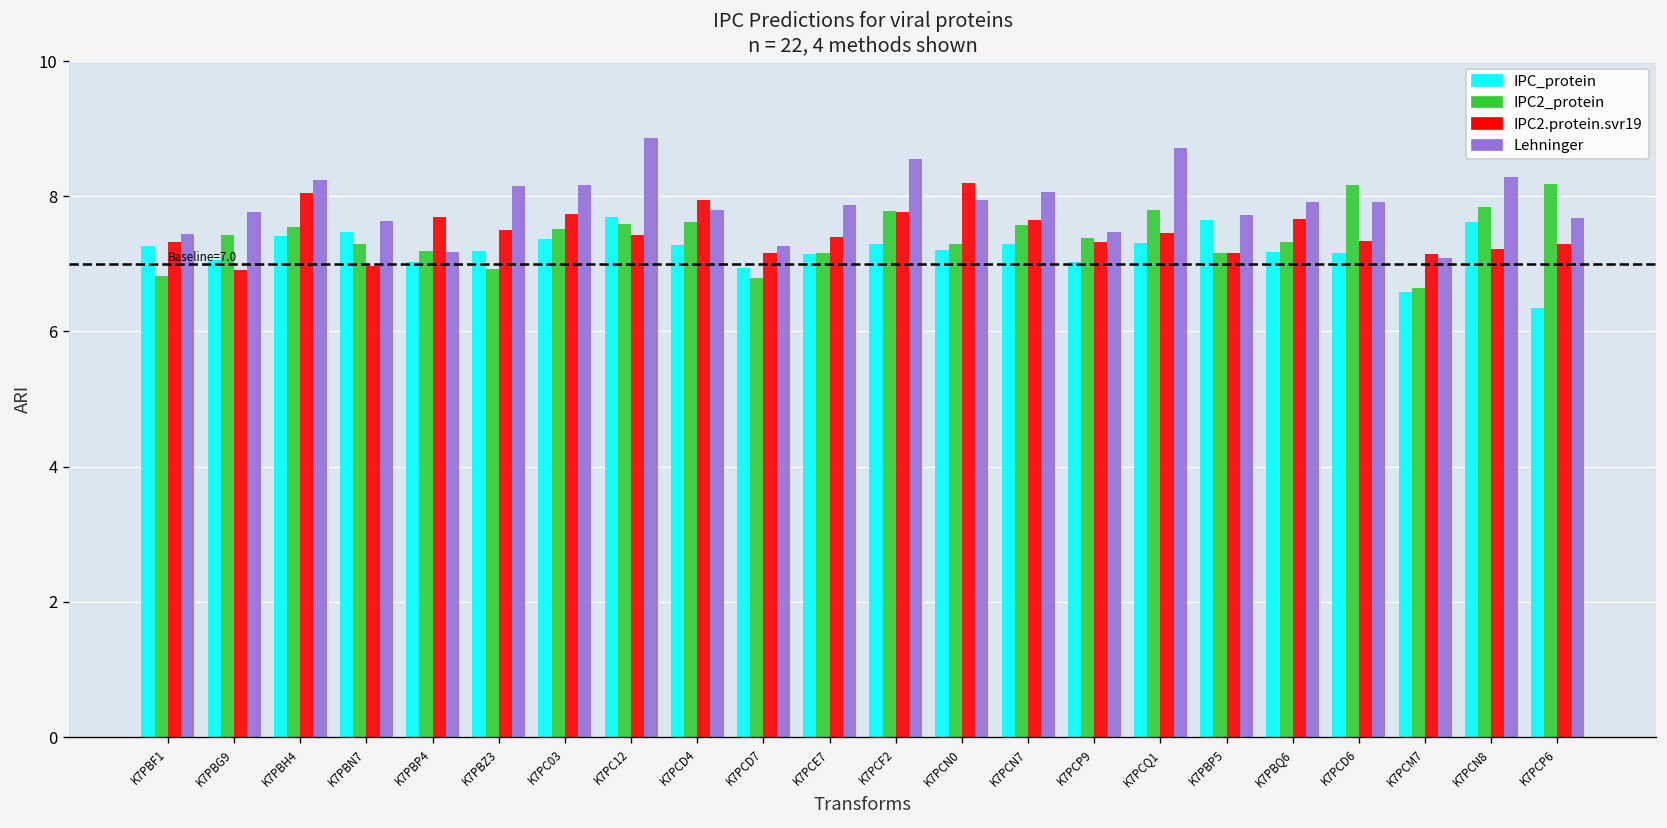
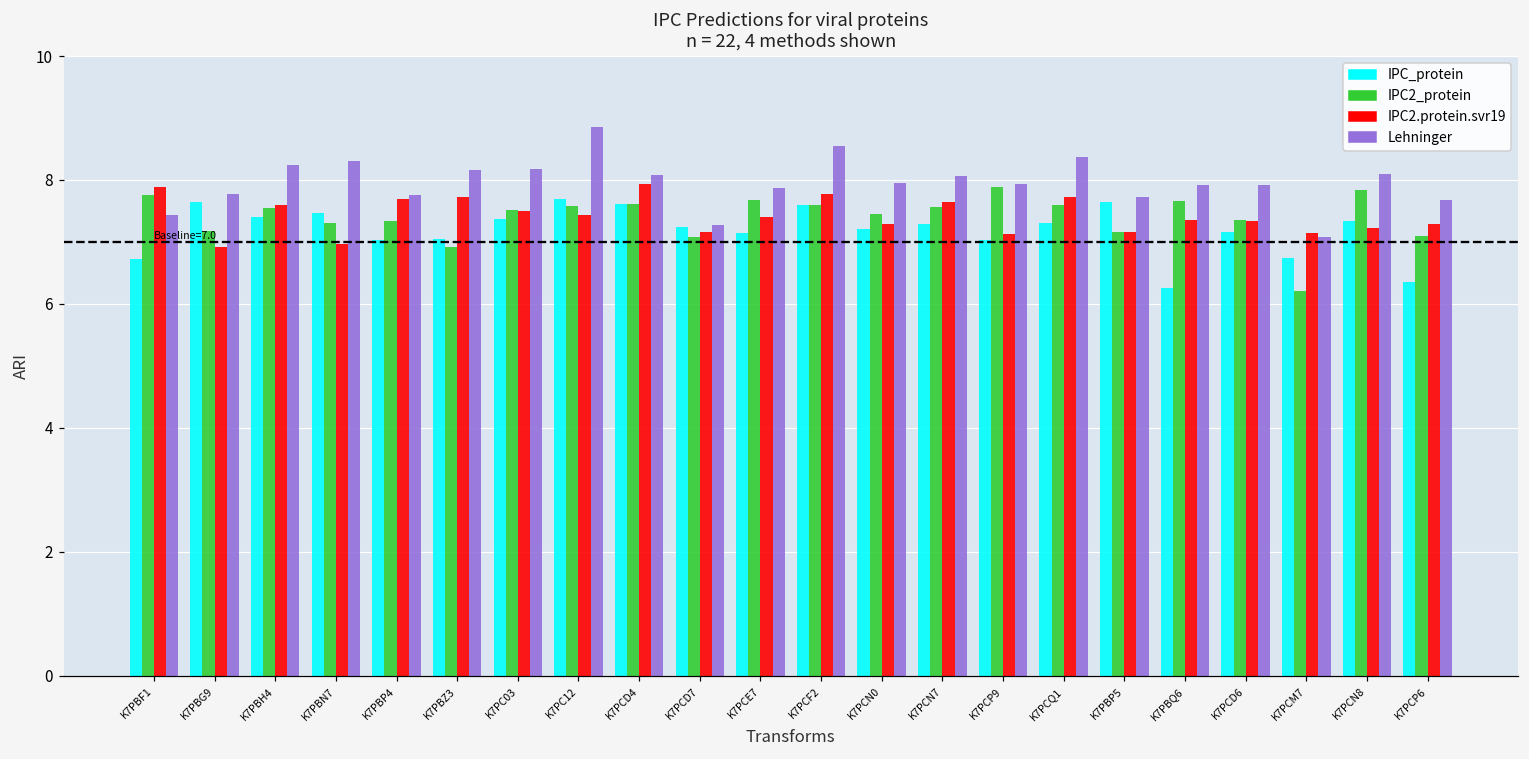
  {
    "IPC_protein": {
-     "K7PBF1": 7.3,
-     "K7PBG9": 7.1,
+     "K7PBF1": 6.7,
+     "K7PBG9": 7.7,
      "K7PBH4": 7.4,
      "K7PBN7": 7.5,
      "K7PBP4": 7.0,
-     "K7PBZ3": 7.2,
+     "K7PBZ3": 7.0,
      "K7PC03": 7.4,
      "K7PC12": 7.7,
-     "K7PCD4": 7.3,
-     "K7PCD7": 6.9,
+     "K7PCD4": 7.6,
+     "K7PCD7": 7.2,
      "K7PCE7": 7.1,
-     "K7PCF2": 7.3,
+     "K7PCF2": 7.6,
      "K7PCN0": 7.2,
      "K7PCN7": 7.3,
      "K7PCP9": 7.0,
      "K7PCQ1": 7.3,
      "K7PBP5": 7.6,
-     "K7PBQ6": 7.2,
+     "K7PBQ6": 6.3,
      "K7PCD6": 7.2,
-     "K7PCM7": 6.6,
-     "K7PCN8": 7.6,
+     "K7PCM7": 6.7,
+     "K7PCN8": 7.3,
      "K7PCP6": 6.4
    },
    "IPC2_protein": {
-     "K7PBF1": 6.8,
-     "K7PBG9": 7.4,
+     "K7PBF1": 7.8,
+     "K7PBG9": 7.2,
      "K7PBH4": 7.5,
      "K7PBN7": 7.3,
-     "K7PBP4": 7.2,
+     "K7PBP4": 7.3,
      "K7PBZ3": 6.9,
      "K7PC03": 7.5,
      "K7PC12": 7.6,
      "K7PCD4": 7.6,
-     "K7PCD7": 6.8,
-     "K7PCE7": 7.2,
-     "K7PCF2": 7.8,
-     "K7PCN0": 7.3,
+     "K7PCD7": 7.1,
+     "K7PCE7": 7.7,
+     "K7PCF2": 7.6,
+     "K7PCN0": 7.5,
      "K7PCN7": 7.6,
-     "K7PCP9": 7.4,
-     "K7PCQ1": 7.8,
+     "K7PCP9": 7.9,
+     "K7PCQ1": 7.6,
      "K7PBP5": 7.2,
-     "K7PBQ6": 7.3,
-     "K7PCD6": 8.2,
-     "K7PCM7": 6.6,
+     "K7PBQ6": 7.7,
+     "K7PCD6": 7.4,
+     "K7PCM7": 6.2,
      "K7PCN8": 7.8,
-     "K7PCP6": 8.2
+     "K7PCP6": 7.1
    },
    "IPC2.protein.svr19": {
-     "K7PBF1": 7.3,
+     "K7PBF1": 7.9,
      "K7PBG9": 6.9,
-     "K7PBH4": 8.1,
+     "K7PBH4": 7.6,
      "K7PBN7": 7.0,
      "K7PBP4": 7.7,
-     "K7PBZ3": 7.5,
-     "K7PC03": 7.7,
+     "K7PBZ3": 7.7,
+     "K7PC03": 7.5,
      "K7PC12": 7.4,
      "K7PCD4": 7.9,
      "K7PCD7": 7.2,
      "K7PCE7": 7.4,
      "K7PCF2": 7.8,
-     "K7PCN0": 8.2,
+     "K7PCN0": 7.3,
      "K7PCN7": 7.6,
-     "K7PCP9": 7.3,
-     "K7PCQ1": 7.5,
+     "K7PCP9": 7.1,
+     "K7PCQ1": 7.7,
      "K7PBP5": 7.2,
-     "K7PBQ6": 7.7,
+     "K7PBQ6": 7.4,
      "K7PCD6": 7.3,
      "K7PCM7": 7.1,
      "K7PCN8": 7.2,
      "K7PCP6": 7.3
    },
    "Lehninger": {
      "K7PBF1": 7.4,
      "K7PBG9": 7.8,
      "K7PBH4": 8.2,
-     "K7PBN7": 7.6,
-     "K7PBP4": 7.2,
+     "K7PBN7": 8.3,
+     "K7PBP4": 7.8,
      "K7PBZ3": 8.2,
      "K7PC03": 8.2,
      "K7PC12": 8.9,
-     "K7PCD4": 7.8,
+     "K7PCD4": 8.1,
      "K7PCD7": 7.3,
      "K7PCE7": 7.9,
      "K7PCF2": 8.6,
      "K7PCN0": 8.0,
      "K7PCN7": 8.1,
-     "K7PCP9": 7.5,
-     "K7PCQ1": 8.7,
+     "K7PCP9": 7.9,
+     "K7PCQ1": 8.4,
      "K7PBP5": 7.7,
      "K7PBQ6": 7.9,
      "K7PCD6": 7.9,
      "K7PCM7": 7.1,
-     "K7PCN8": 8.3,
+     "K7PCN8": 8.1,
      "K7PCP6": 7.7
    }
  }
